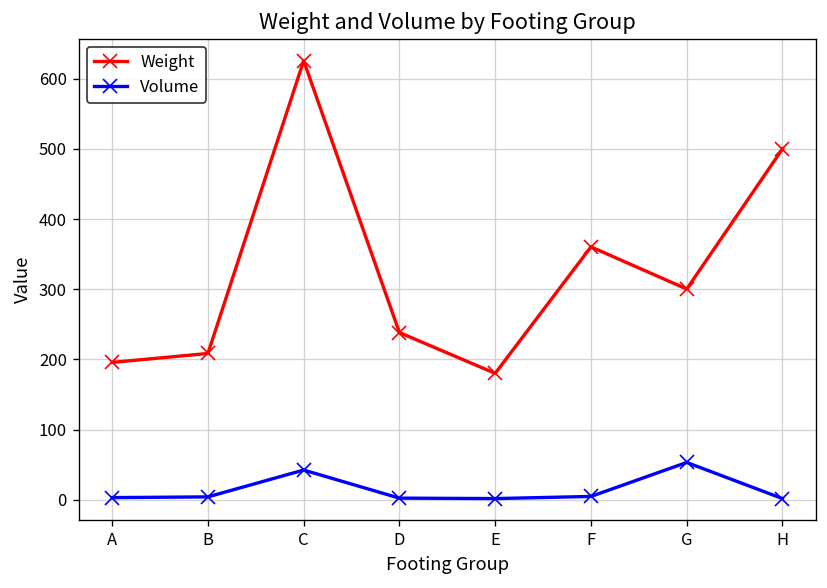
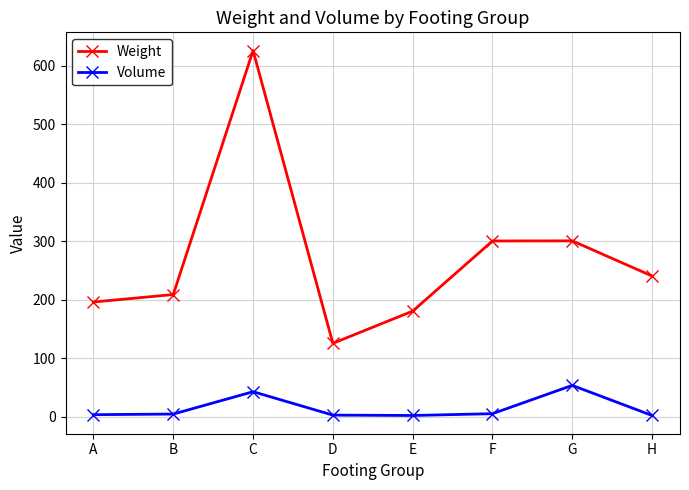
  {
    "Weight": {
      "A": 200,
      "B": 210,
      "C": 630,
-     "D": 240,
+     "D": 130,
      "E": 180,
-     "F": 360,
+     "F": 300,
      "G": 300,
-     "H": 500
+     "H": 240
    },
    "Volume": {
      "A": 0,
      "B": 0,
      "C": 40,
      "D": 0,
      "E": 0,
      "F": 0,
      "G": 50,
      "H": 0
    }
  }
